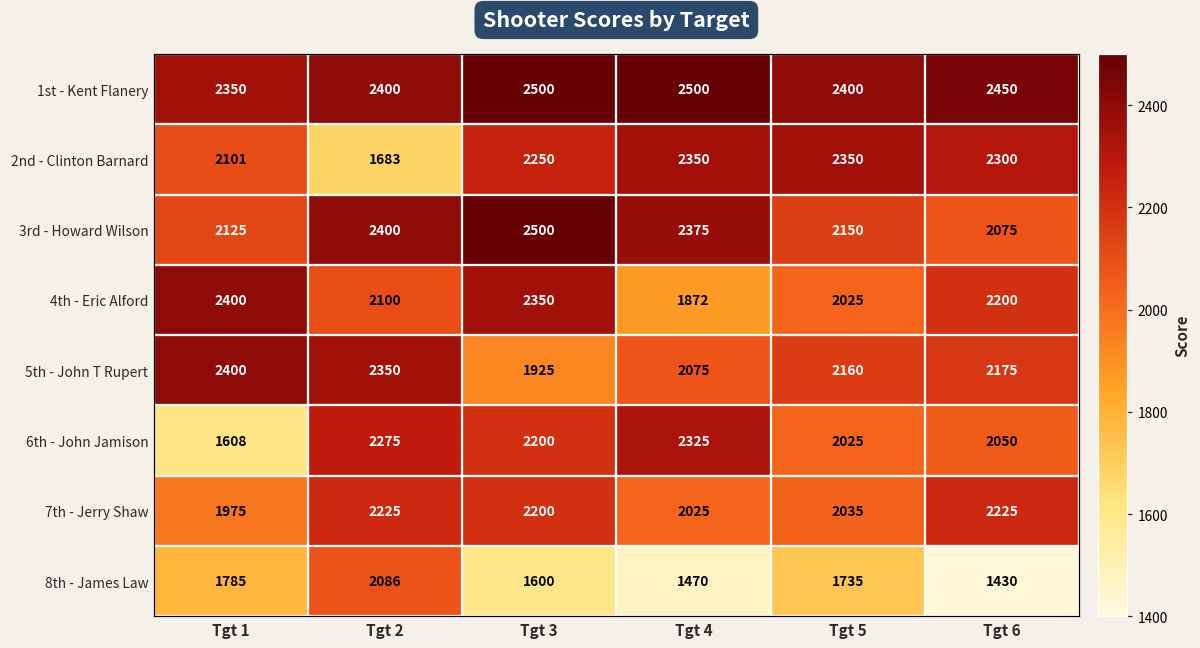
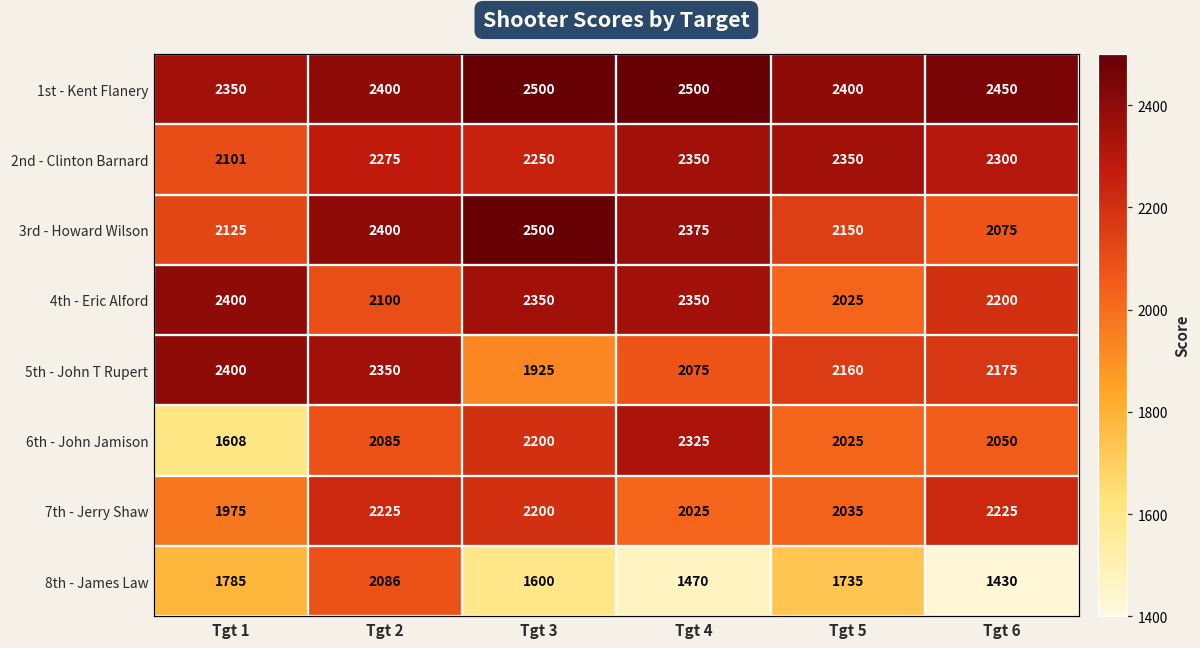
  {
    "1st - Kent Flanery": {
      "Tgt 1": 2350,
      "Tgt 2": 2400,
      "Tgt 3": 2500,
      "Tgt 4": 2500,
      "Tgt 5": 2400,
      "Tgt 6": 2450
    },
    "2nd - Clinton Barnard": {
      "Tgt 1": 2101,
-     "Tgt 2": 1683,
+     "Tgt 2": 2275,
      "Tgt 3": 2250,
      "Tgt 4": 2350,
      "Tgt 5": 2350,
      "Tgt 6": 2300
    },
    "3rd - Howard Wilson": {
      "Tgt 1": 2125,
      "Tgt 2": 2400,
      "Tgt 3": 2500,
      "Tgt 4": 2375,
      "Tgt 5": 2150,
      "Tgt 6": 2075
    },
    "4th - Eric Alford": {
      "Tgt 1": 2400,
      "Tgt 2": 2100,
      "Tgt 3": 2350,
-     "Tgt 4": 1872,
+     "Tgt 4": 2350,
      "Tgt 5": 2025,
      "Tgt 6": 2200
    },
    "5th - John T Rupert": {
      "Tgt 1": 2400,
      "Tgt 2": 2350,
      "Tgt 3": 1925,
      "Tgt 4": 2075,
      "Tgt 5": 2160,
      "Tgt 6": 2175
    },
    "6th - John Jamison": {
      "Tgt 1": 1608,
-     "Tgt 2": 2275,
+     "Tgt 2": 2085,
      "Tgt 3": 2200,
      "Tgt 4": 2325,
      "Tgt 5": 2025,
      "Tgt 6": 2050
    },
    "7th - Jerry Shaw": {
      "Tgt 1": 1975,
      "Tgt 2": 2225,
      "Tgt 3": 2200,
      "Tgt 4": 2025,
      "Tgt 5": 2035,
      "Tgt 6": 2225
    },
    "8th - James Law": {
      "Tgt 1": 1785,
      "Tgt 2": 2086,
      "Tgt 3": 1600,
      "Tgt 4": 1470,
      "Tgt 5": 1735,
      "Tgt 6": 1430
    }
  }
